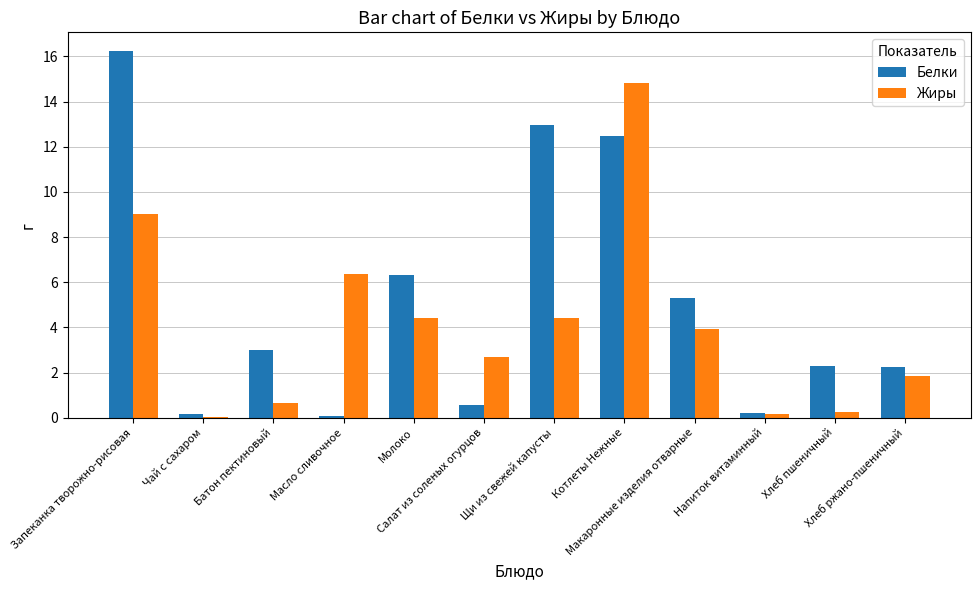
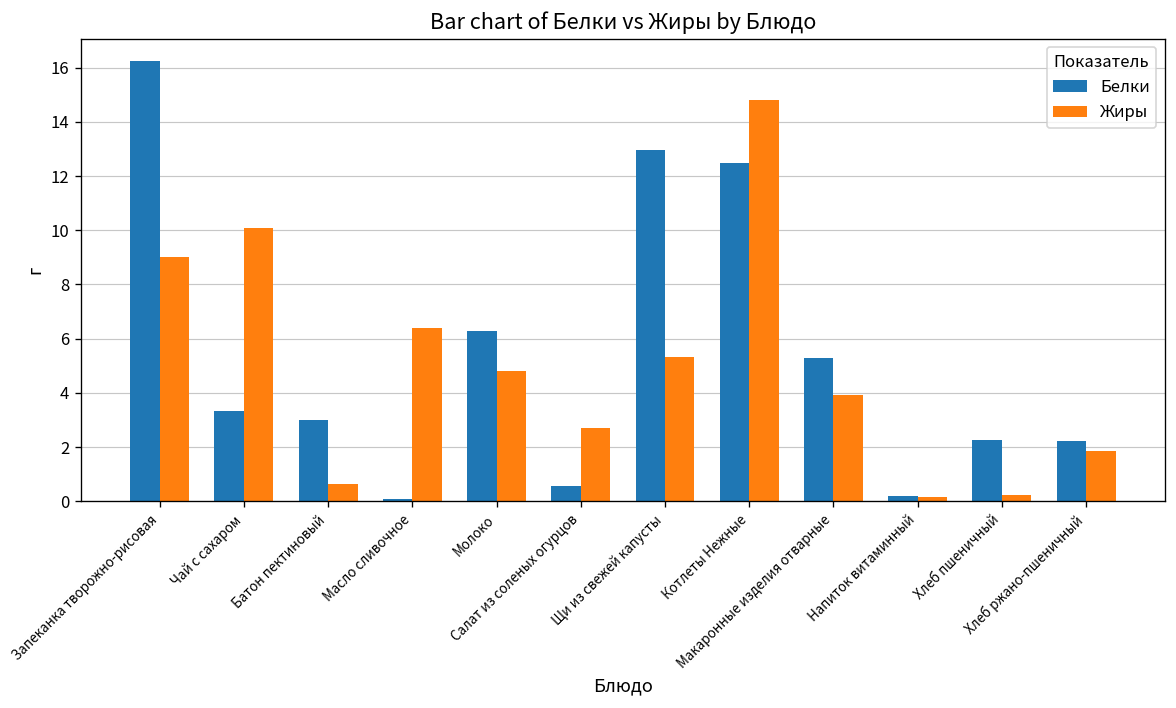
  {
    "Белки": {
      "Запеканка творожно-рисовая": 16.3,
-     "Чай с сахаром": 0.2,
+     "Чай с сахаром": 3.3,
      "Батон пектиновый": 3.0,
      "Молоко": 6.3,
      "Салат из соленых огурцов": 0.6,
      "Щи из свежей капусты": 13.0,
      "Котлеты Нежные": 12.5,
      "Макаронные изделия отварные": 5.3,
      "Напиток витаминный": 0.2,
      "Хлеб пшеничный": 2.3,
      "Хлеб ржано-пшеничный": 2.2
    },
    "Жиры": {
      "Запеканка творожно-рисовая": 9.0,
-     "Чай с сахаром": 0.0,
+     "Чай с сахаром": 10.1,
      "Батон пектиновый": 0.6,
      "Масло сливочное": 6.4,
-     "Молоко": 4.4,
+     "Молоко": 4.8,
      "Салат из соленых огурцов": 2.7,
-     "Щи из свежей капусты": 4.4,
+     "Щи из свежей капусты": 5.3,
      "Котлеты Нежные": 14.8,
      "Макаронные изделия отварные": 3.9,
      "Напиток витаминный": 0.2,
      "Хлеб пшеничный": 0.2,
      "Хлеб ржано-пшеничный": 1.9
    }
  }
